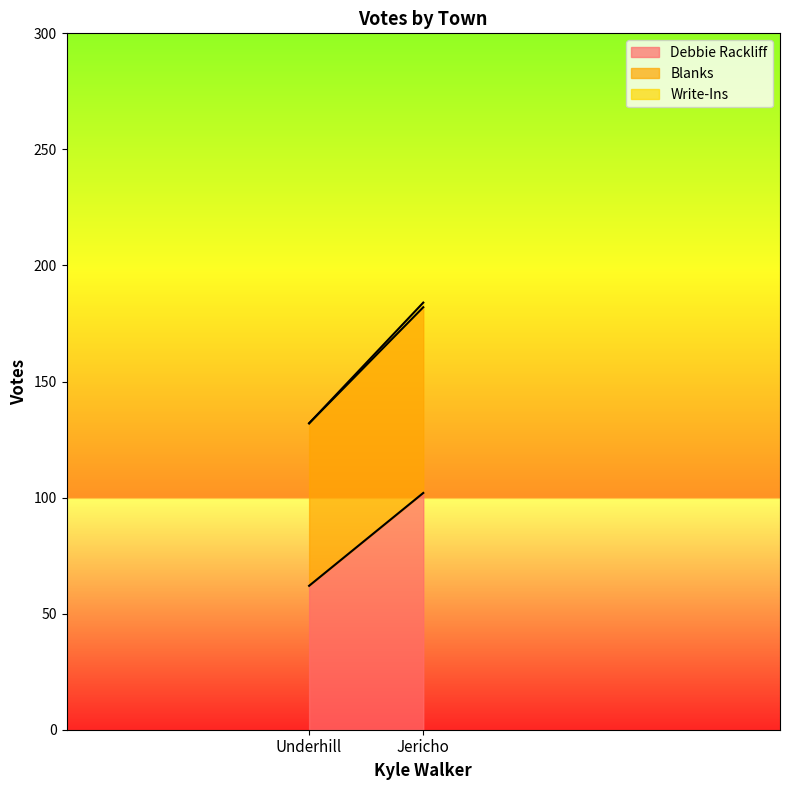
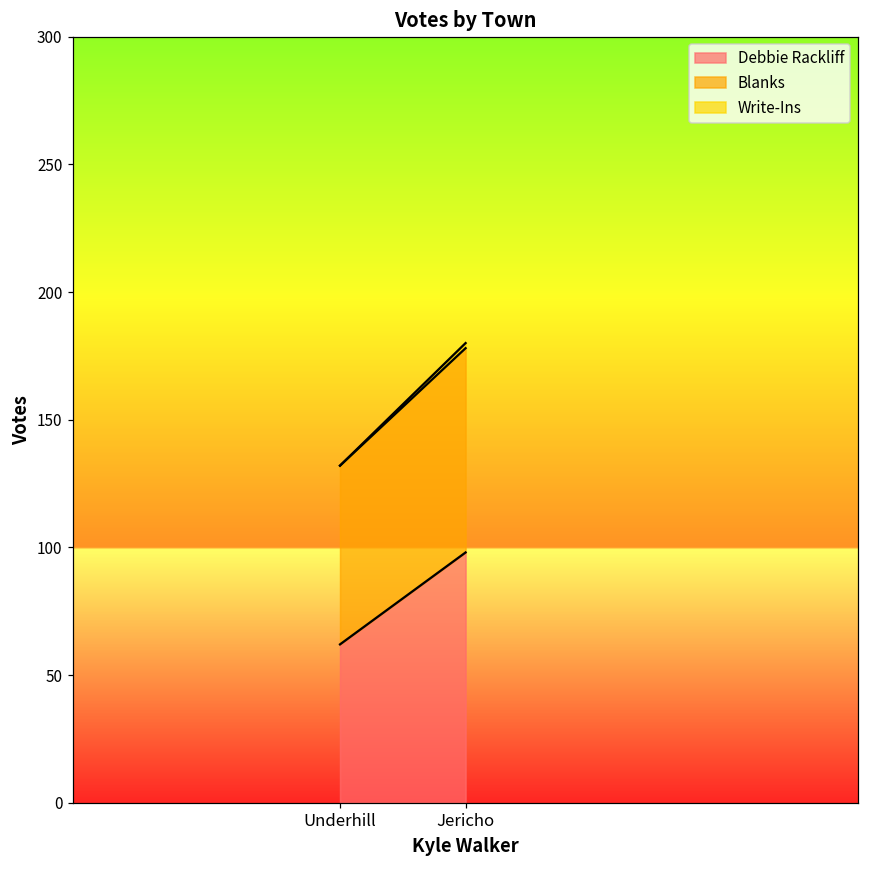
  {
    "Debbie Rackliff": {
      "Underhill": 62,
-     "Jericho": 102
+     "Jericho": 98
    }
  }
